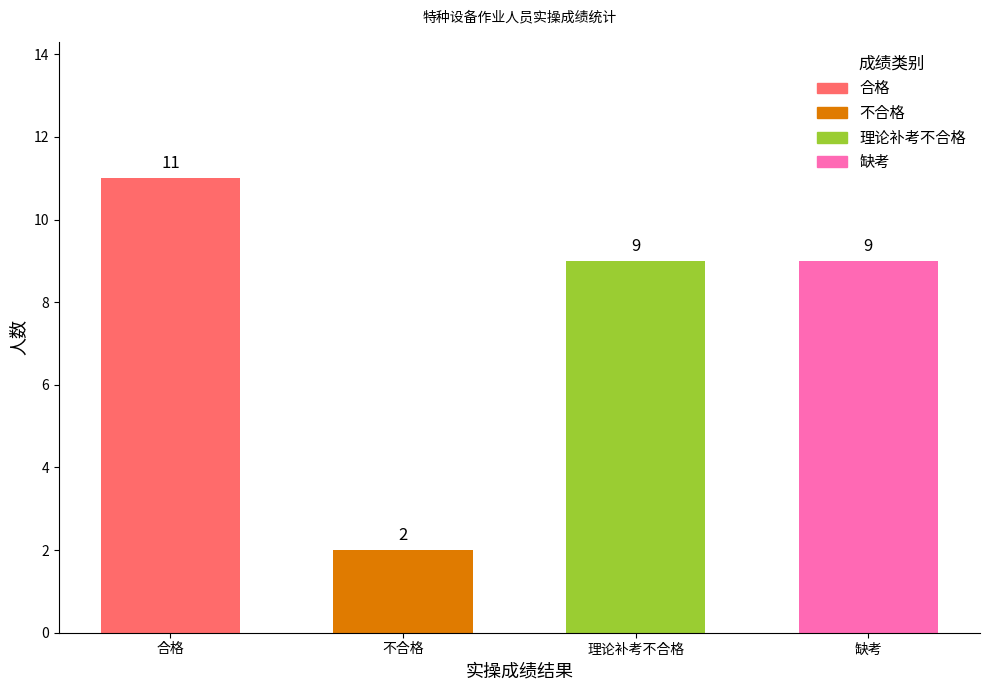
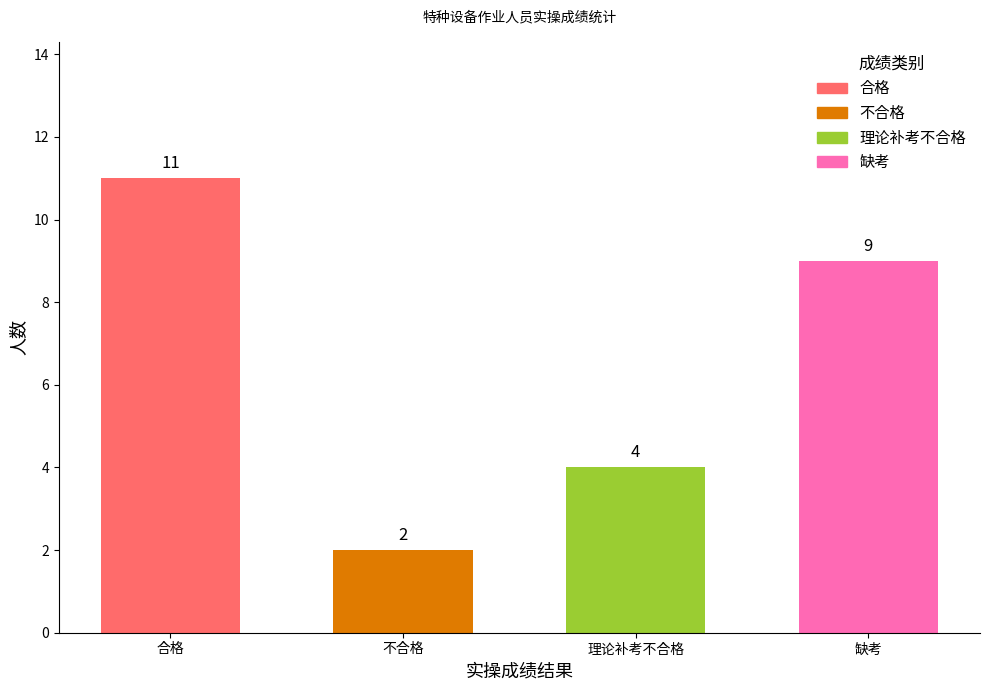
  {
    "合格": 11,
    "不合格": 2,
-   "理论补考不合格": 9,
+   "理论补考不合格": 4,
    "缺考": 9
  }
